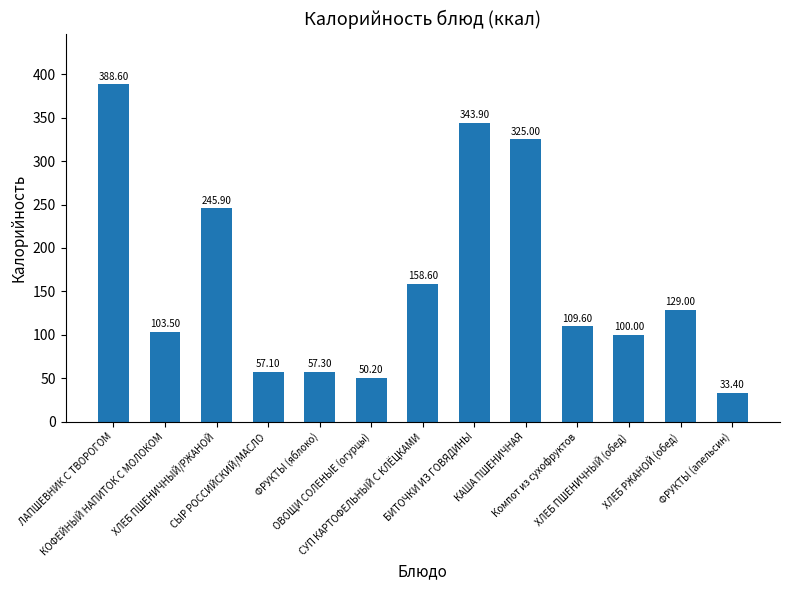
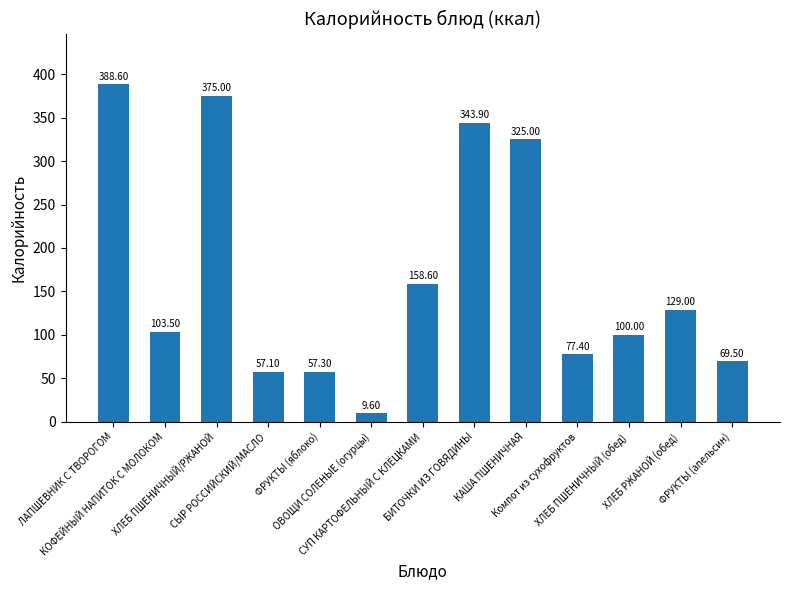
  {
    "ЛАПШЕВНИК С ТВОРОГОМ": 388.60,
    "КОФЕЙНЫЙ НАПИТОК С МОЛОКОМ": 103.50,
-   "ХЛЕБ ПШЕНИЧНЫЙ/РЖАНОЙ": 245.90,
+   "ХЛЕБ ПШЕНИЧНЫЙ/РЖАНОЙ": 375.00,
    "СЫР РОССИЙСКИЙ/МАСЛО": 57.10,
    "ФРУКТЫ (яблоко)": 57.30,
-   "ОВОЩИ СОЛЕНЫЕ (огурцы)": 50.20,
+   "ОВОЩИ СОЛЕНЫЕ (огурцы)": 9.60,
    "СУП КАРТОФЕЛЬНЫЙ С КЛЁЦКАМИ": 158.60,
    "БИТОЧКИ ИЗ ГОВЯДИНЫ": 343.90,
    "КАША ПШЕНИЧНАЯ": 325.00,
-   "Компот из сухофруктов": 109.60,
+   "Компот из сухофруктов": 77.40,
    "ХЛЕБ ПШЕНИЧНЫЙ (обед)": 100.00,
    "ХЛЕБ РЖАНОЙ (обед)": 129.00,
-   "ФРУКТЫ (апельсин)": 33.40
+   "ФРУКТЫ (апельсин)": 69.50
  }
